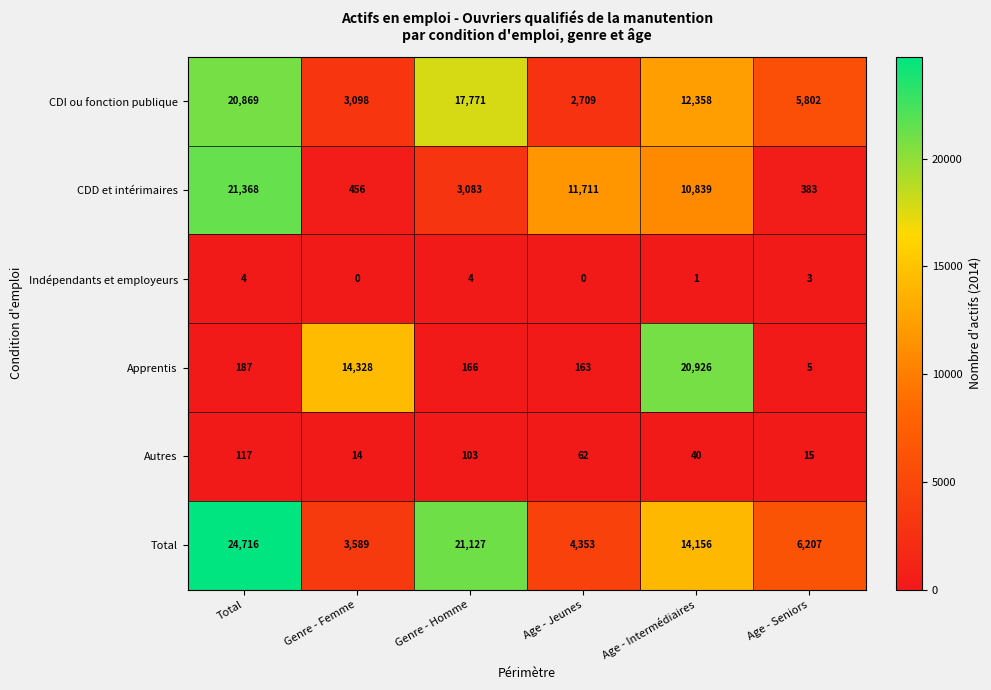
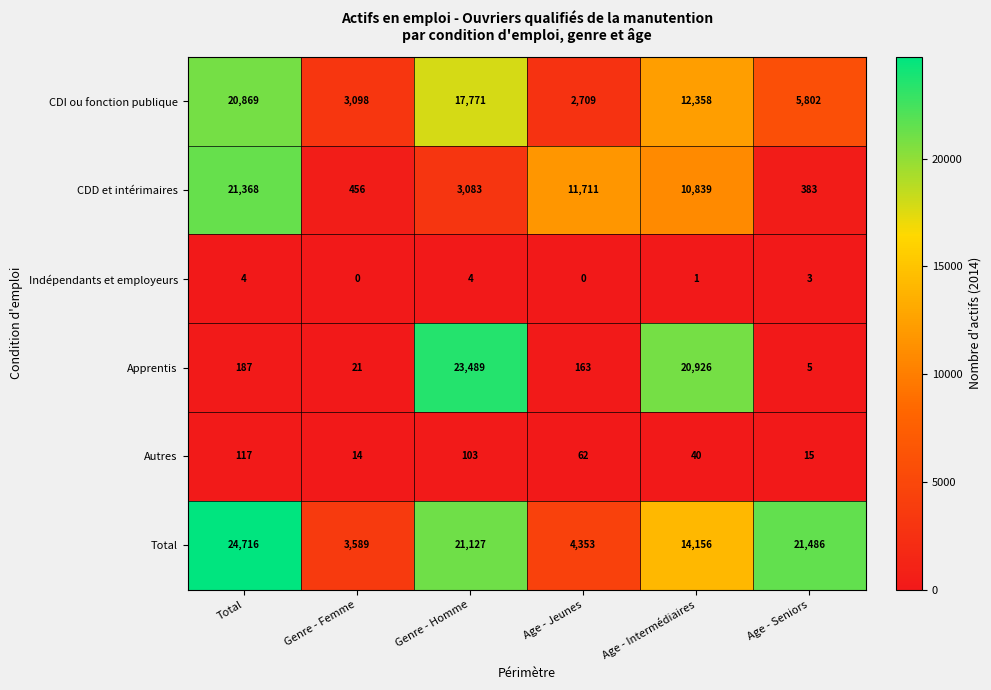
  {
    "CDI ou fonction publique": {
      "Total": "20,869",
      "Genre - Femme": "3,098",
      "Genre - Homme": "17,771",
      "Age - Jeunes": "2,709",
      "Age - Intermédiaires": "12,358",
      "Age - Seniors": "5,802"
    },
    "CDD et intérimaires": {
      "Total": "21,368",
      "Genre - Femme": "456",
      "Genre - Homme": "3,083",
      "Age - Jeunes": "11,711",
      "Age - Intermédiaires": "10,839",
      "Age - Seniors": "383"
    },
    "Indépendants et employeurs": {
      "Total": "4",
      "Genre - Femme": "0",
      "Genre - Homme": "4",
      "Age - Jeunes": "0",
      "Age - Intermédiaires": "1",
      "Age - Seniors": "3"
    },
    "Apprentis": {
      "Total": "187",
-     "Genre - Femme": "14,328",
-     "Genre - Homme": "166",
+     "Genre - Femme": "21",
+     "Genre - Homme": "23,489",
      "Age - Jeunes": "163",
      "Age - Intermédiaires": "20,926",
      "Age - Seniors": "5"
    },
    "Autres": {
      "Total": "117",
      "Genre - Femme": "14",
      "Genre - Homme": "103",
      "Age - Jeunes": "62",
      "Age - Intermédiaires": "40",
      "Age - Seniors": "15"
    },
    "Total": {
      "Total": "24,716",
      "Genre - Femme": "3,589",
      "Genre - Homme": "21,127",
      "Age - Jeunes": "4,353",
      "Age - Intermédiaires": "14,156",
-     "Age - Seniors": "6,207"
+     "Age - Seniors": "21,486"
    }
  }
